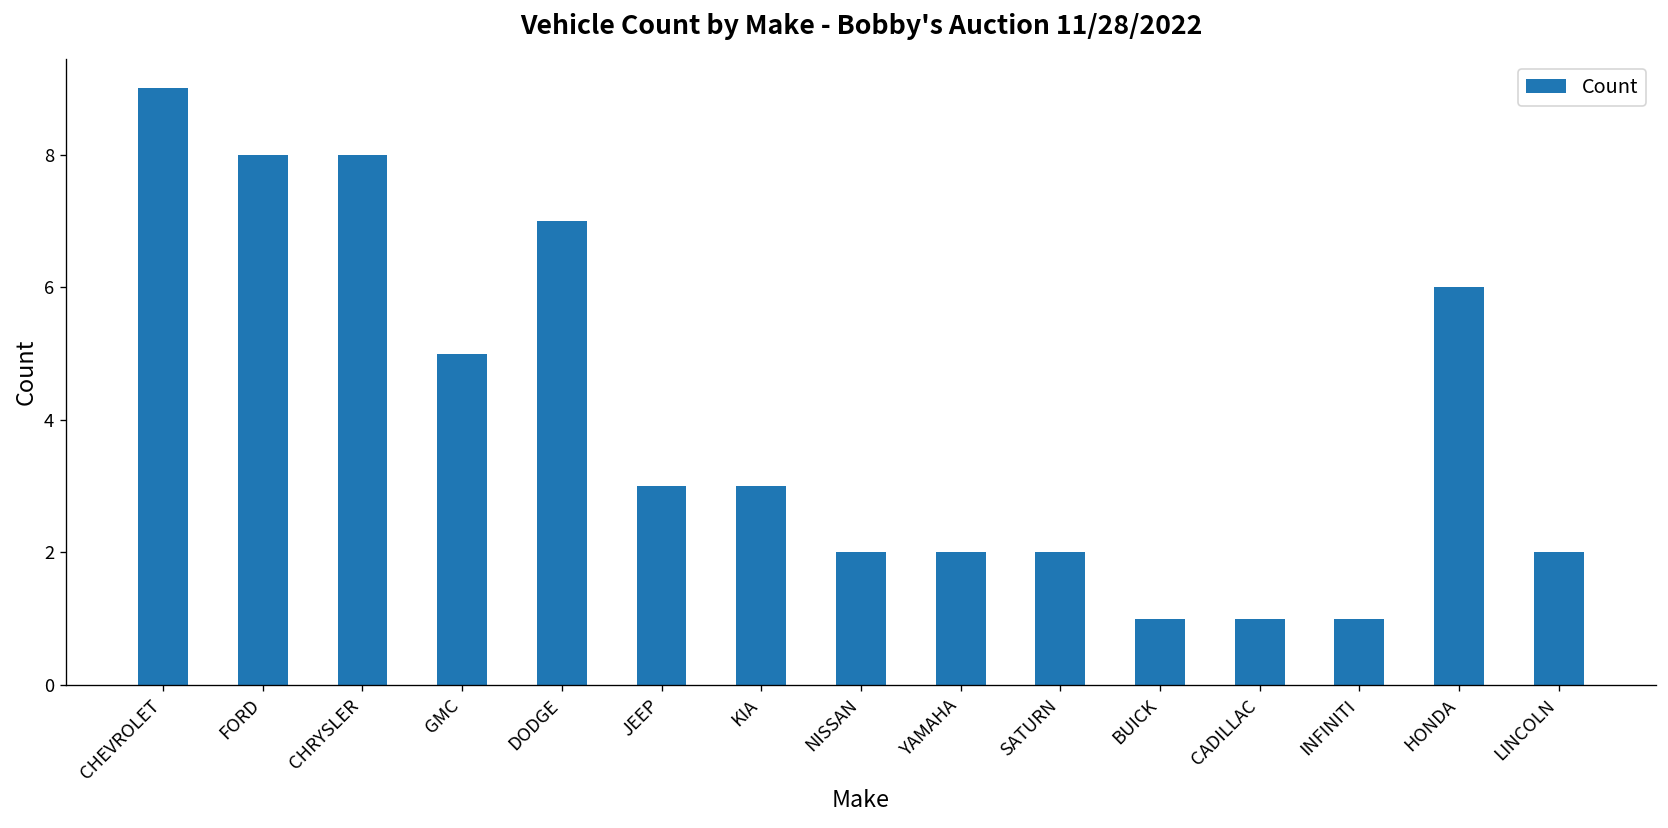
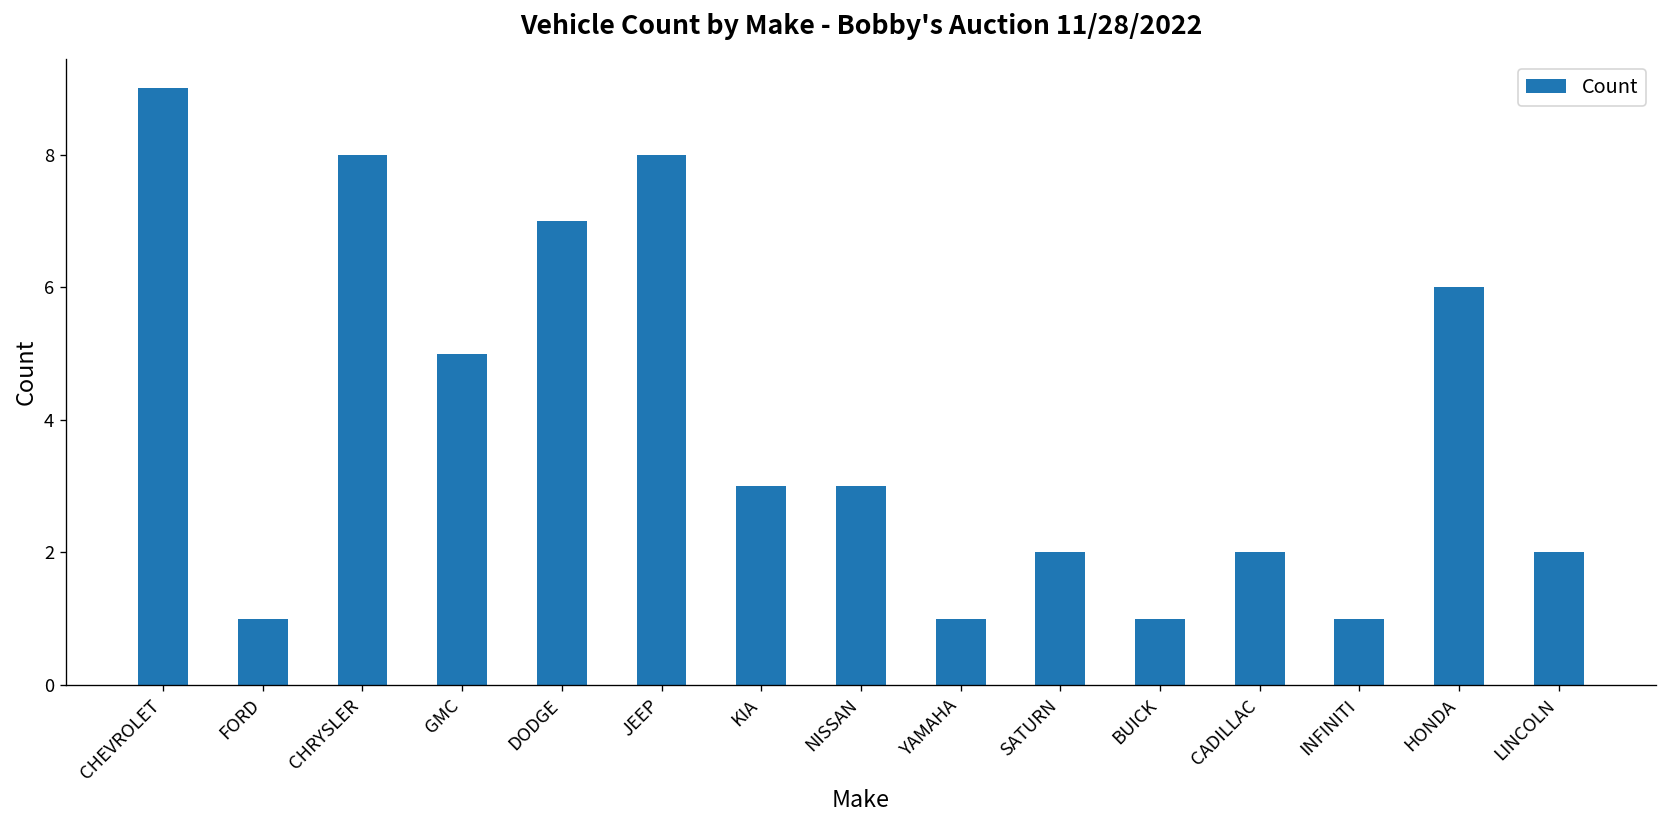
  {
    "CHEVROLET": 9,
-   "FORD": 8,
+   "FORD": 1,
    "CHRYSLER": 8,
    "GMC": 5,
    "DODGE": 7,
-   "JEEP": 3,
+   "JEEP": 8,
    "KIA": 3,
-   "NISSAN": 2,
-   "YAMAHA": 2,
+   "NISSAN": 3,
+   "YAMAHA": 1,
    "SATURN": 2,
    "BUICK": 1,
-   "CADILLAC": 1,
+   "CADILLAC": 2,
    "INFINITI": 1,
    "HONDA": 6,
    "LINCOLN": 2
  }
